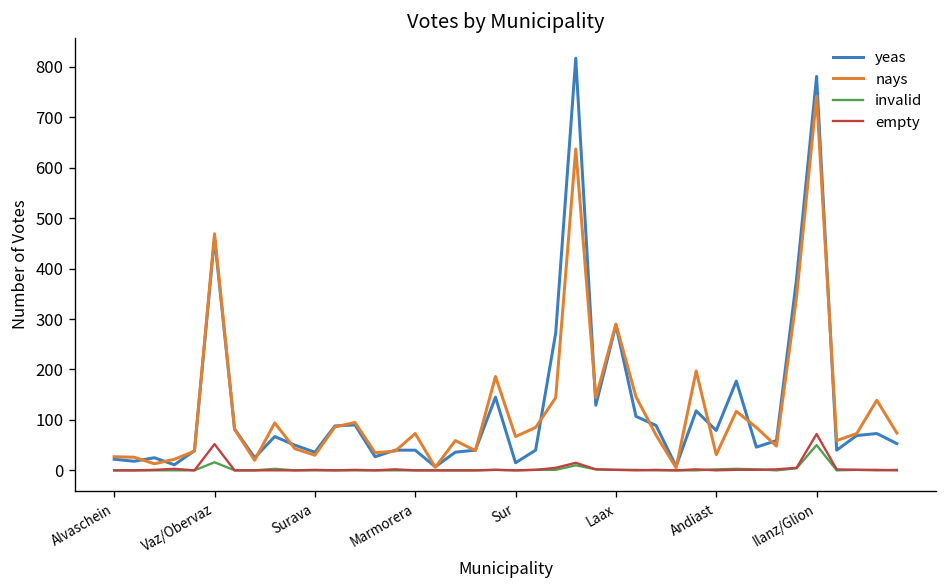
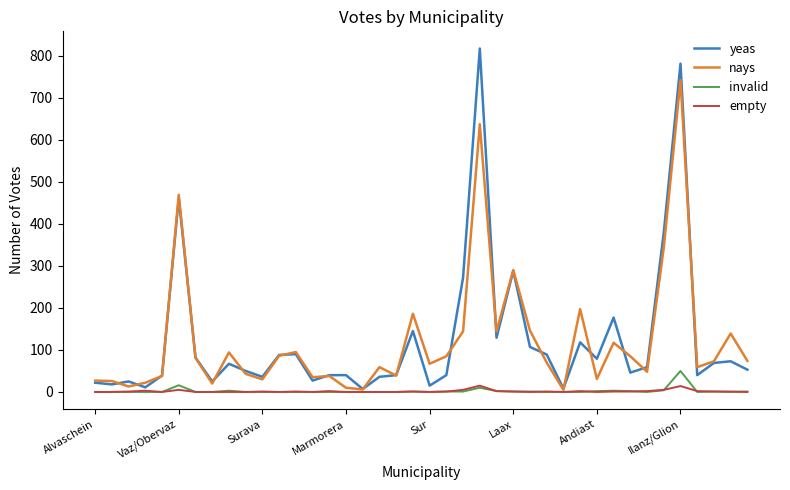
  {
    "yeas": {
      "Vaz/Obervaz": 460,
      "Marmorera": 40,
      "Sur": 20,
      "Andiast": 80,
      "Ilanz/Glion": 780
    },
    "nays": {
      "Vaz/Obervaz": 470,
-     "Marmorera": 70,
+     "Marmorera": 10,
      "Sur": 70,
      "Andiast": 30,
      "Ilanz/Glion": 740
    },
    "invalid": {
      "Vaz/Obervaz": 20,
      "Ilanz/Glion": 50
    },
    "empty": {
-     "Vaz/Obervaz": 50,
-     "Ilanz/Glion": 70
+     "Vaz/Obervaz": 10,
+     "Ilanz/Glion": 10
    }
  }
